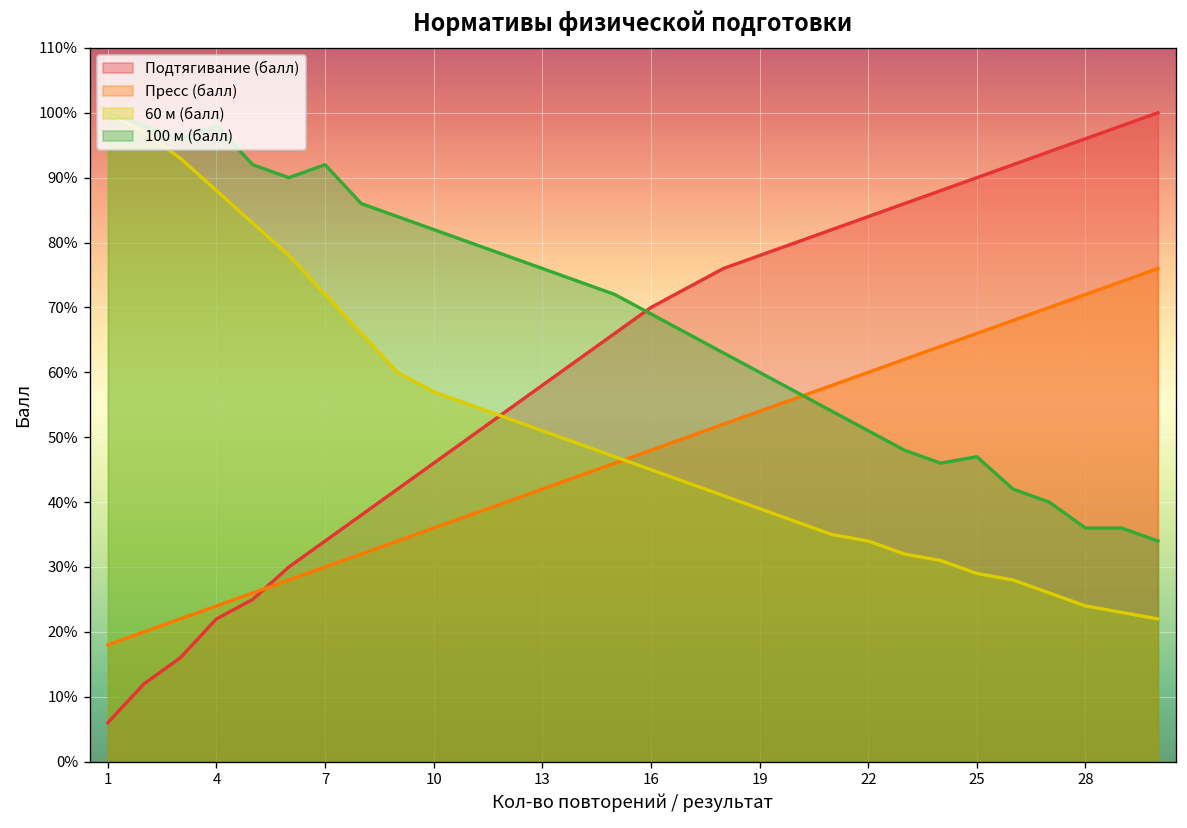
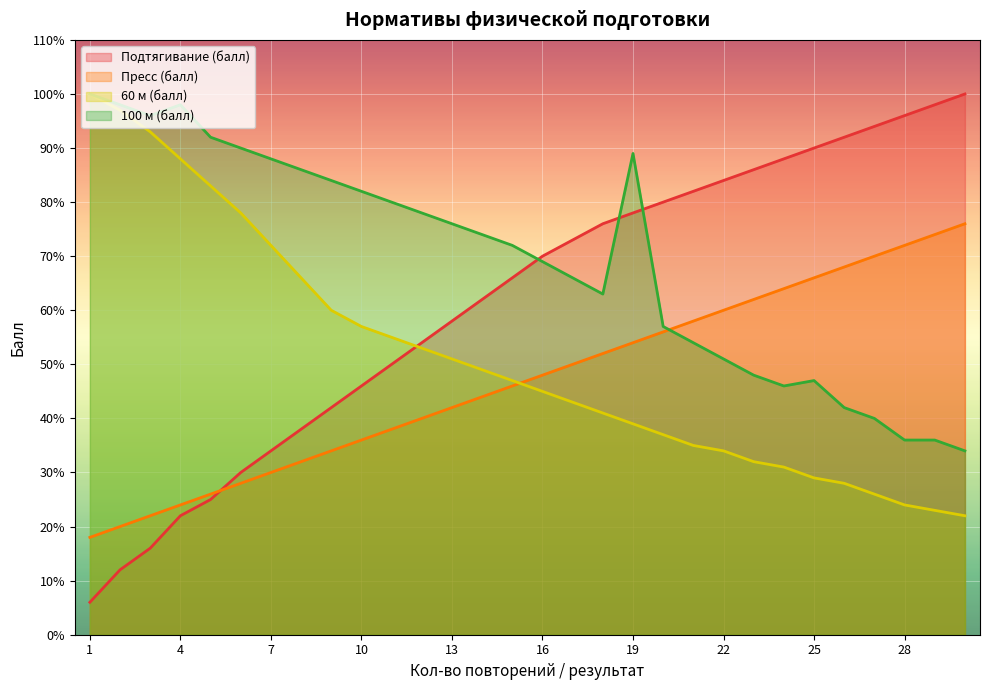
  {
    "100 м (балл)": {
-     "7": "92%",
+     "7": "88%",
      "10": "82%",
      "13": "76%",
      "16": "69%",
-     "19": "60%",
+     "19": "89%",
      "22": "51%",
      "25": "47%",
      "28": "36%"
    }
  }
